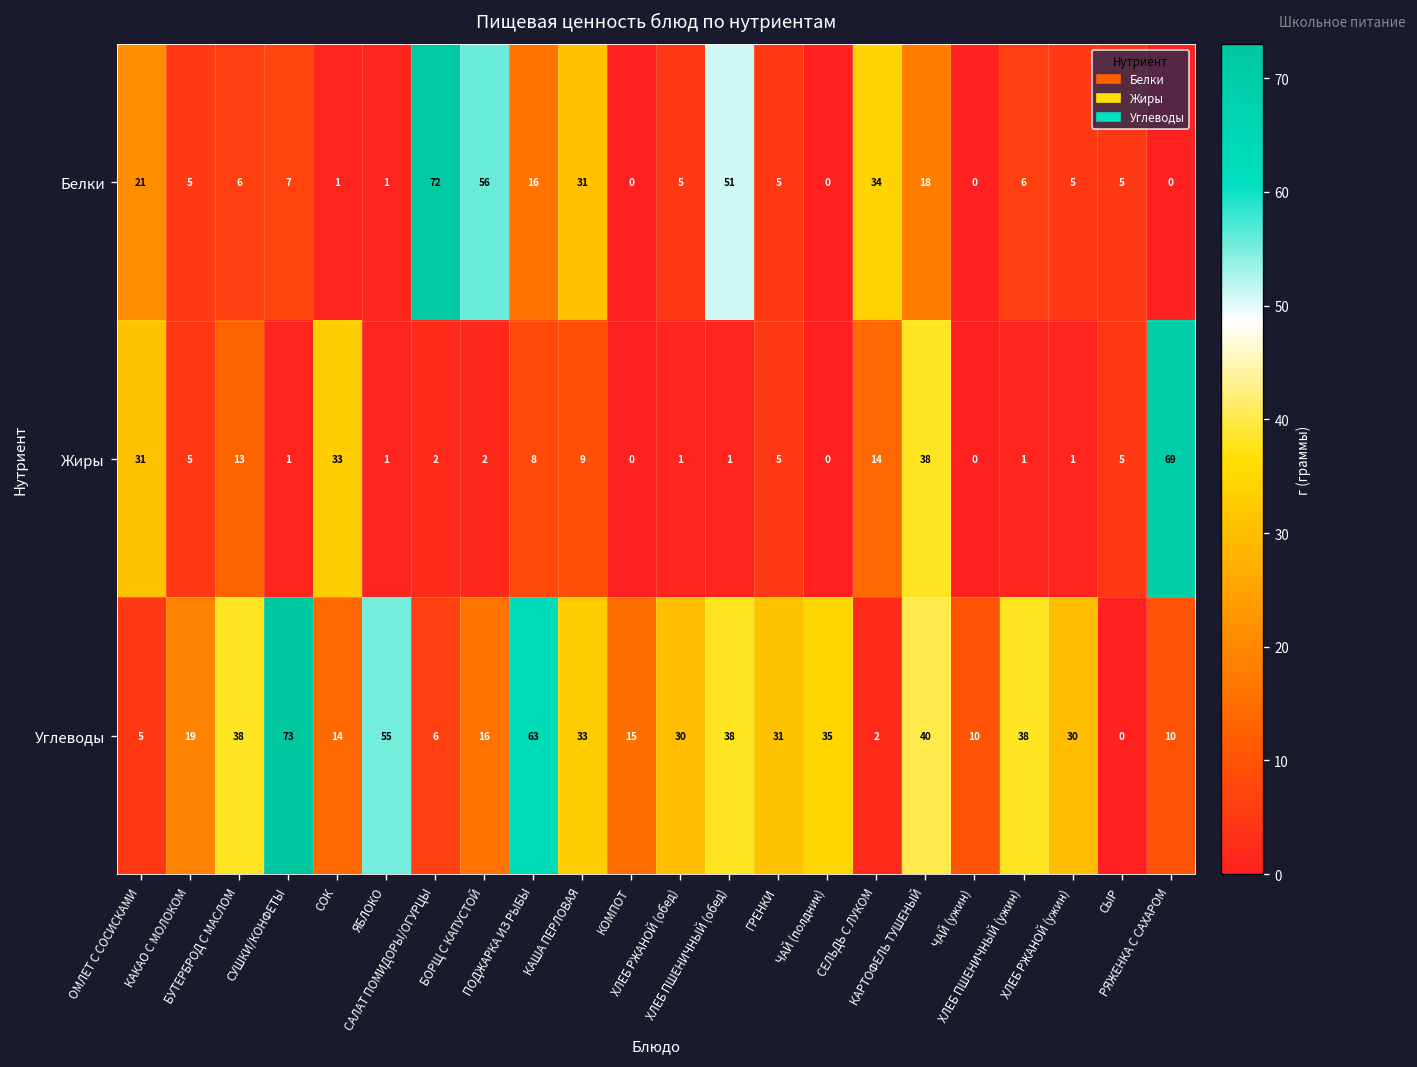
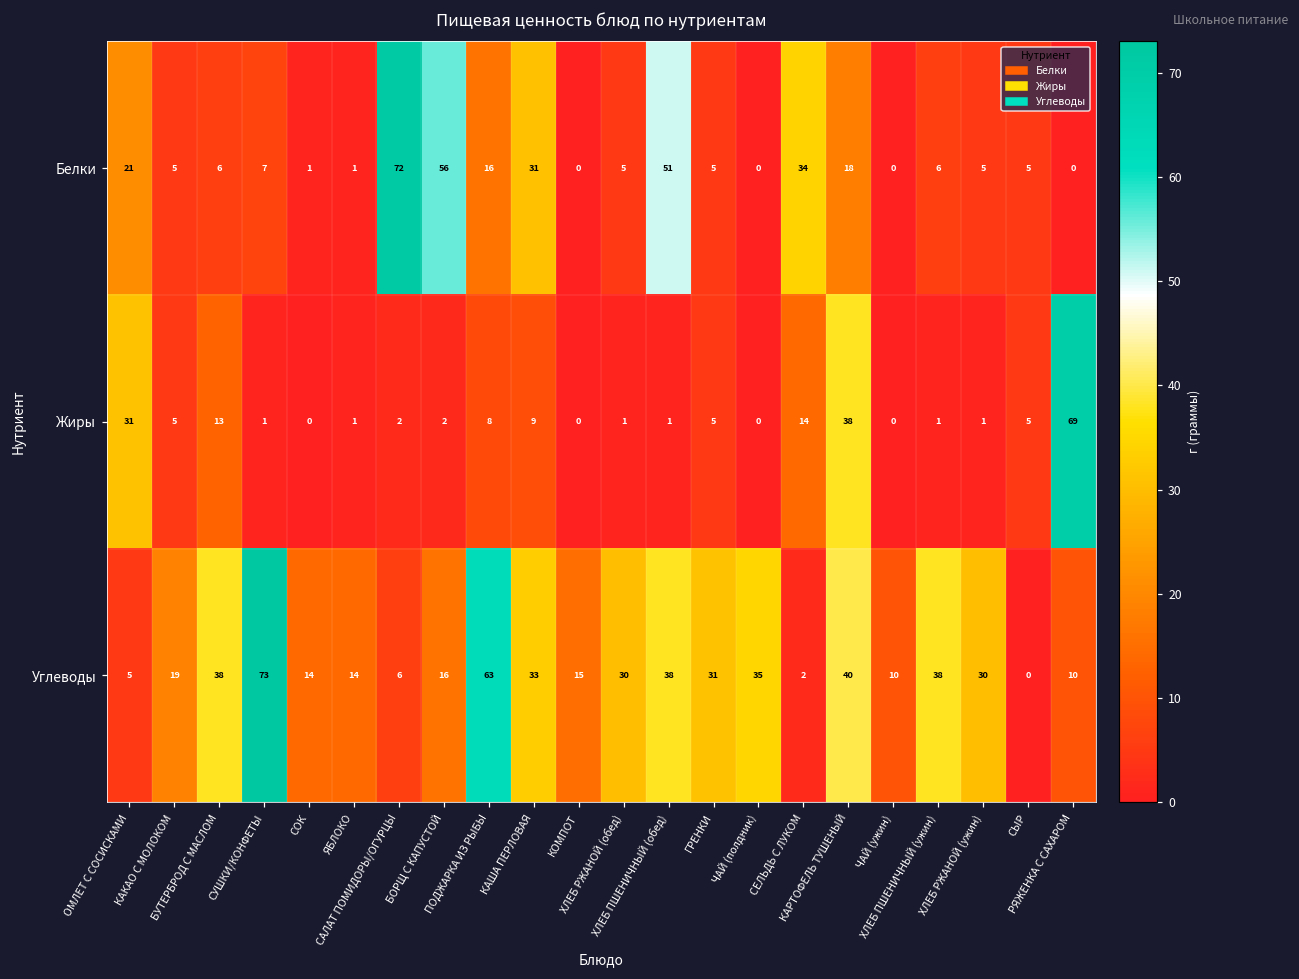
  {
    "Белки": {
      "ОМЛЕТ С СОСИСКАМИ": 21,
      "КАКАО С МОЛОКОМ": 5,
      "БУТЕРБРОД С МАСЛОМ": 6,
      "СУШКИ/КОНФЕТЫ": 7,
      "СОК": 1,
      "ЯБЛОКО": 1,
      "САЛАТ ПОМИДОРЫ/ОГУРЦЫ": 72,
      "БОРЩ С КАПУСТОЙ": 56,
      "ПОДЖАРКА ИЗ РЫБЫ": 16,
      "КАША ПЕРЛОВАЯ": 31,
      "КОМПОТ": 0,
      "ХЛЕБ РЖАНОЙ (обед)": 5,
      "ХЛЕБ ПШЕНИЧНЫЙ (обед)": 51,
      "ГРЕНКИ": 5,
      "ЧАЙ (полдник)": 0,
      "СЕЛЬДЬ С ЛУКОМ": 34,
      "КАРТОФЕЛЬ ТУШЕНЫЙ": 18,
      "ЧАЙ (ужин)": 0,
      "ХЛЕБ ПШЕНИЧНЫЙ (ужин)": 6,
      "ХЛЕБ РЖАНОЙ (ужин)": 5,
      "СЫР": 5,
      "РЯЖЕНКА С САХАРОМ": 0
    },
    "Жиры": {
      "ОМЛЕТ С СОСИСКАМИ": 31,
      "КАКАО С МОЛОКОМ": 5,
      "БУТЕРБРОД С МАСЛОМ": 13,
      "СУШКИ/КОНФЕТЫ": 1,
-     "СОК": 33,
+     "СОК": 0,
      "ЯБЛОКО": 1,
      "САЛАТ ПОМИДОРЫ/ОГУРЦЫ": 2,
      "БОРЩ С КАПУСТОЙ": 2,
      "ПОДЖАРКА ИЗ РЫБЫ": 8,
      "КАША ПЕРЛОВАЯ": 9,
      "КОМПОТ": 0,
      "ХЛЕБ РЖАНОЙ (обед)": 1,
      "ХЛЕБ ПШЕНИЧНЫЙ (обед)": 1,
      "ГРЕНКИ": 5,
      "ЧАЙ (полдник)": 0,
      "СЕЛЬДЬ С ЛУКОМ": 14,
      "КАРТОФЕЛЬ ТУШЕНЫЙ": 38,
      "ЧАЙ (ужин)": 0,
      "ХЛЕБ ПШЕНИЧНЫЙ (ужин)": 1,
      "ХЛЕБ РЖАНОЙ (ужин)": 1,
      "СЫР": 5,
      "РЯЖЕНКА С САХАРОМ": 69
    },
    "Углеводы": {
      "ОМЛЕТ С СОСИСКАМИ": 5,
      "КАКАО С МОЛОКОМ": 19,
      "БУТЕРБРОД С МАСЛОМ": 38,
      "СУШКИ/КОНФЕТЫ": 73,
      "СОК": 14,
-     "ЯБЛОКО": 55,
+     "ЯБЛОКО": 14,
      "САЛАТ ПОМИДОРЫ/ОГУРЦЫ": 6,
      "БОРЩ С КАПУСТОЙ": 16,
      "ПОДЖАРКА ИЗ РЫБЫ": 63,
      "КАША ПЕРЛОВАЯ": 33,
      "КОМПОТ": 15,
      "ХЛЕБ РЖАНОЙ (обед)": 30,
      "ХЛЕБ ПШЕНИЧНЫЙ (обед)": 38,
      "ГРЕНКИ": 31,
      "ЧАЙ (полдник)": 35,
      "СЕЛЬДЬ С ЛУКОМ": 2,
      "КАРТОФЕЛЬ ТУШЕНЫЙ": 40,
      "ЧАЙ (ужин)": 10,
      "ХЛЕБ ПШЕНИЧНЫЙ (ужин)": 38,
      "ХЛЕБ РЖАНОЙ (ужин)": 30,
      "СЫР": 0,
      "РЯЖЕНКА С САХАРОМ": 10
    }
  }
